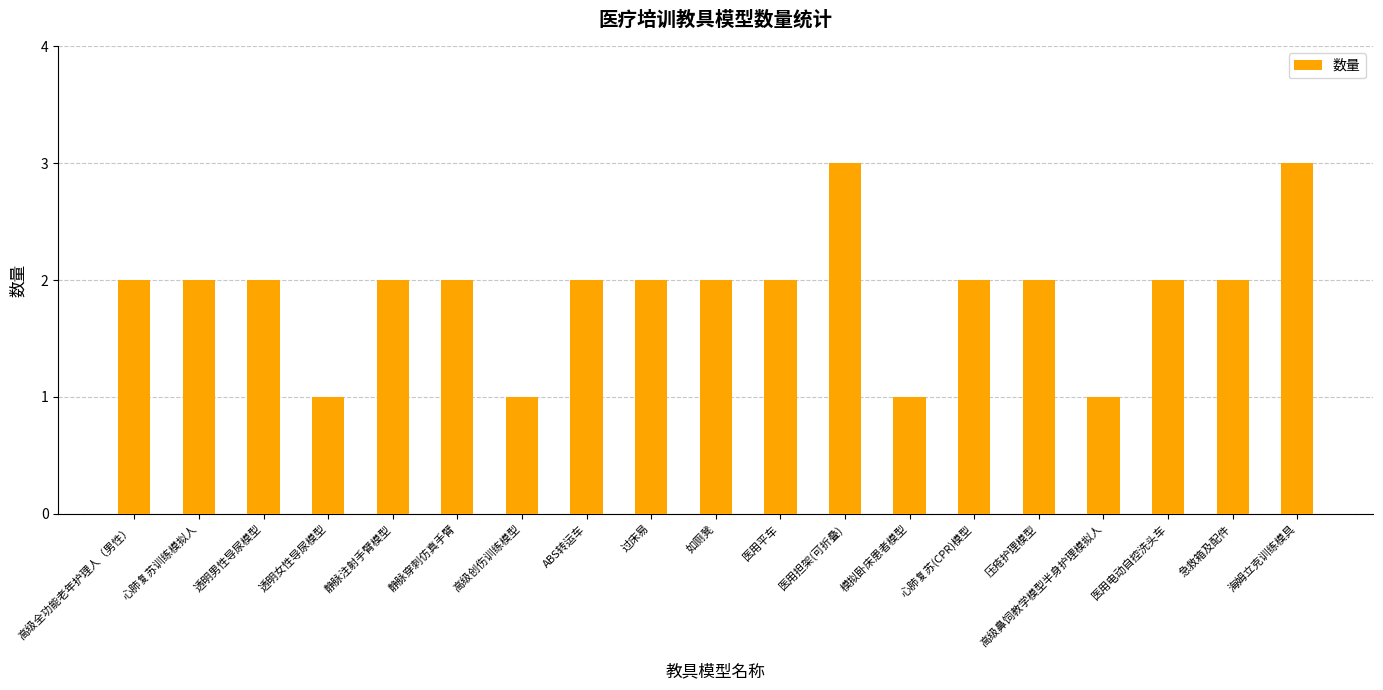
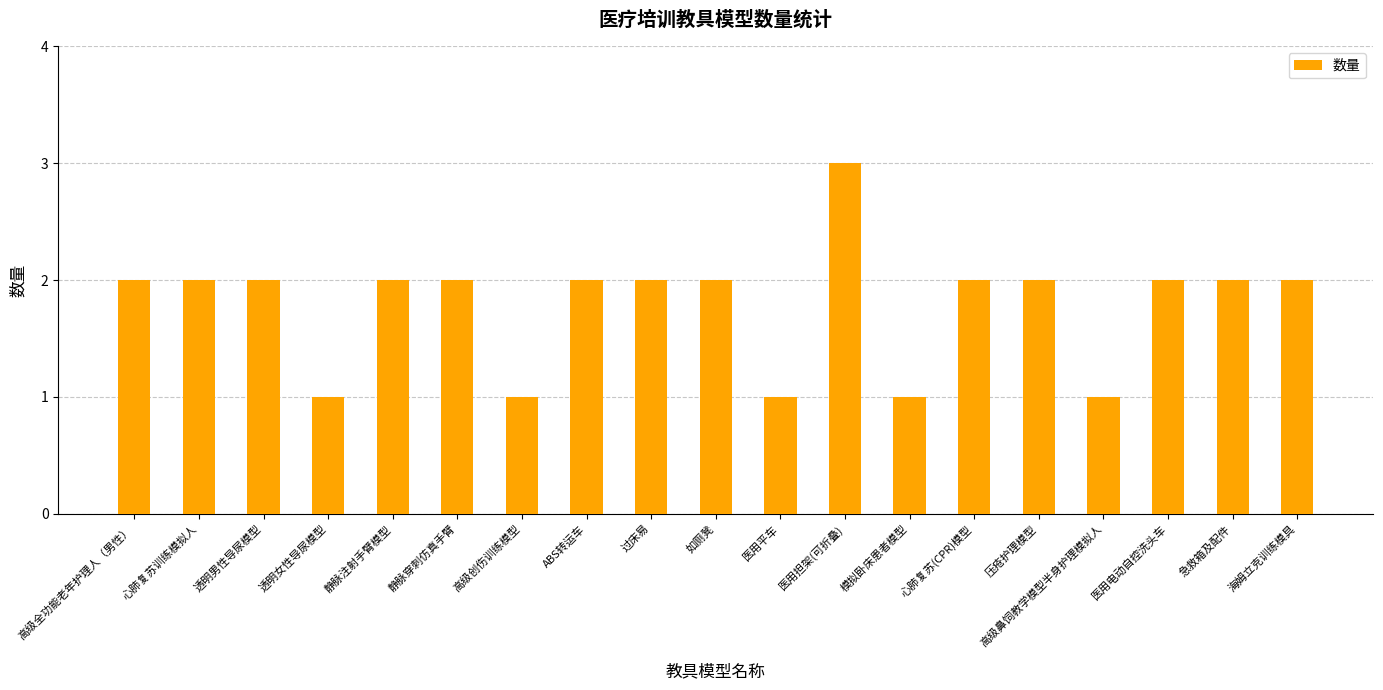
  {
    "高级全功能老年护理人（男性）": 2,
    "心肺复苏训练模拟人": 2,
    "透明男性导尿模型": 2,
    "透明女性导尿模型": 1,
    "静脉注射手臂模型": 2,
    "静脉穿刺仿真手臂": 2,
    "高级创伤训练模型": 1,
    "ABS转运车": 2,
    "过床易": 2,
    "如厕凳": 2,
-   "医用平车": 2,
+   "医用平车": 1,
    "医用担架(可折叠)": 3,
    "模拟卧床患者模型": 1,
    "心肺复苏(CPR)模型": 2,
    "压疮护理模型": 2,
    "高级鼻饲教学模型半身护理模拟人": 1,
    "医用电动自控洗头车": 2,
    "急救箱及配件": 2,
-   "海姆立克训练模具": 3
+   "海姆立克训练模具": 2
  }
